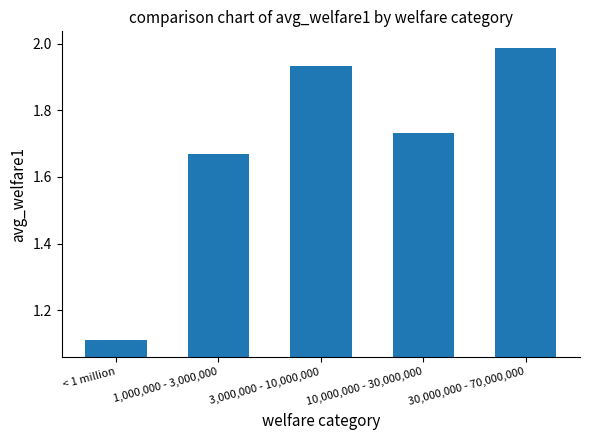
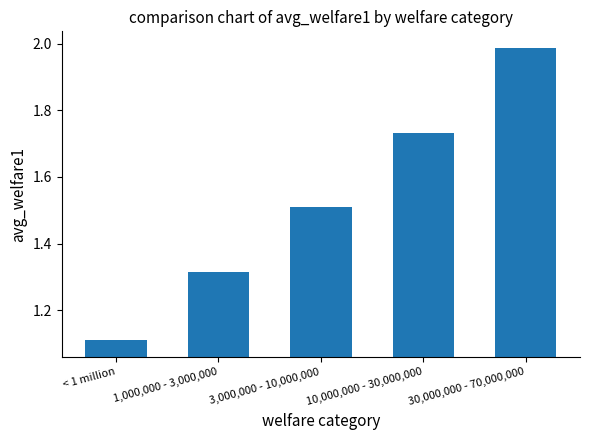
  {
    "< 1 million": 1.11,
-   "1,000,000 - 3,000,000": 1.67,
-   "3,000,000 - 10,000,000": 1.93,
+   "1,000,000 - 3,000,000": 1.32,
+   "3,000,000 - 10,000,000": 1.51,
    "10,000,000 - 30,000,000": 1.73,
    "30,000,000 - 70,000,000": 1.99
  }
